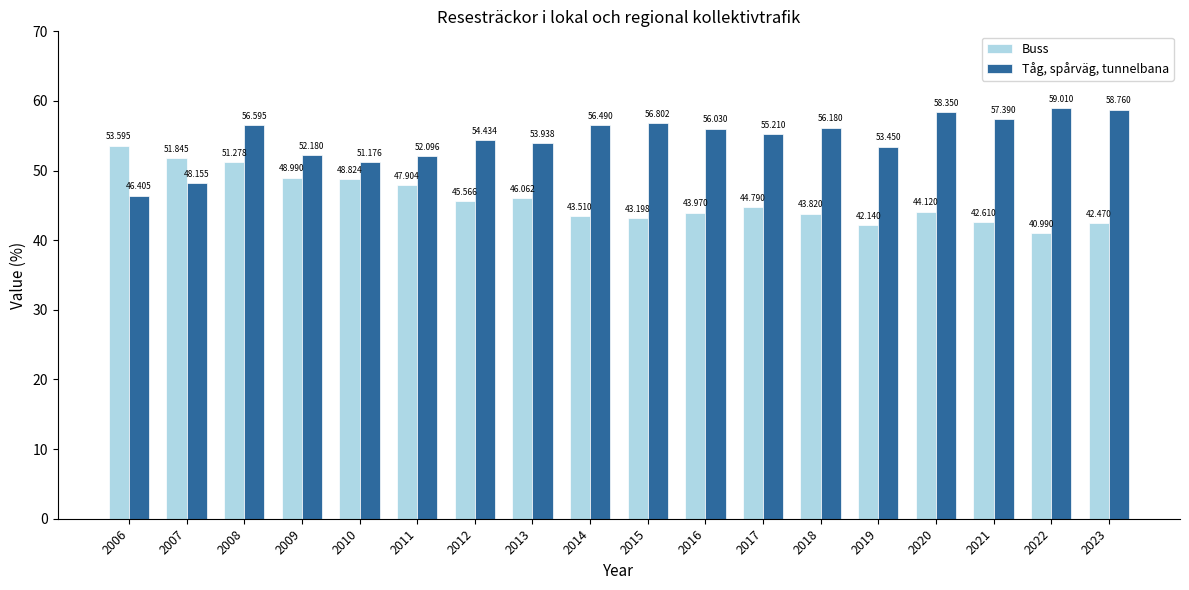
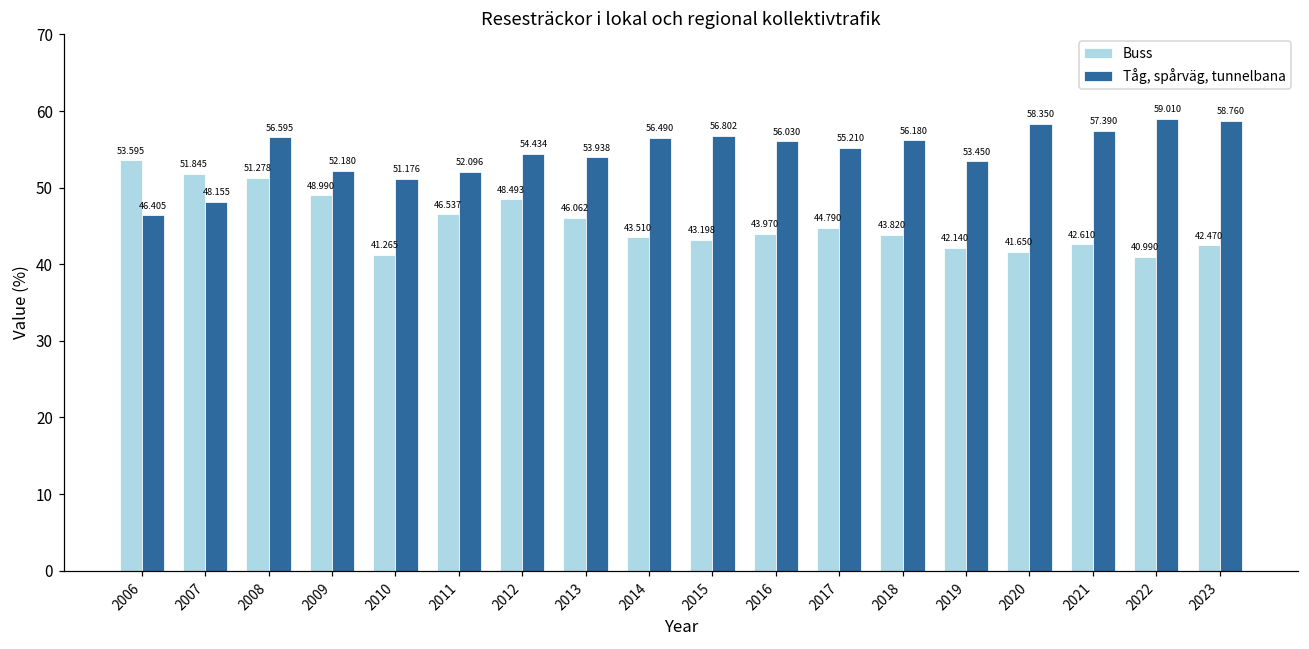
  {
    "Buss": {
      "2006": 53.595,
      "2007": 51.845,
      "2008": 51.278,
      "2009": 48.990,
-     "2010": 48.824,
-     "2011": 47.904,
-     "2012": 45.566,
+     "2010": 41.265,
+     "2011": 46.537,
+     "2012": 48.493,
      "2013": 46.062,
      "2014": 43.510,
      "2015": 43.198,
      "2016": 43.970,
      "2017": 44.790,
      "2018": 43.820,
      "2019": 42.140,
-     "2020": 44.120,
+     "2020": 41.650,
      "2021": 42.610,
      "2022": 40.990,
      "2023": 42.470
    },
    "Tåg, spårväg, tunnelbana": {
      "2006": 46.405,
      "2007": 48.155,
      "2008": 56.595,
      "2009": 52.180,
      "2010": 51.176,
      "2011": 52.096,
      "2012": 54.434,
      "2013": 53.938,
      "2014": 56.490,
      "2015": 56.802,
      "2016": 56.030,
      "2017": 55.210,
      "2018": 56.180,
      "2019": 53.450,
      "2020": 58.350,
      "2021": 57.390,
      "2022": 59.010,
      "2023": 58.760
    }
  }
